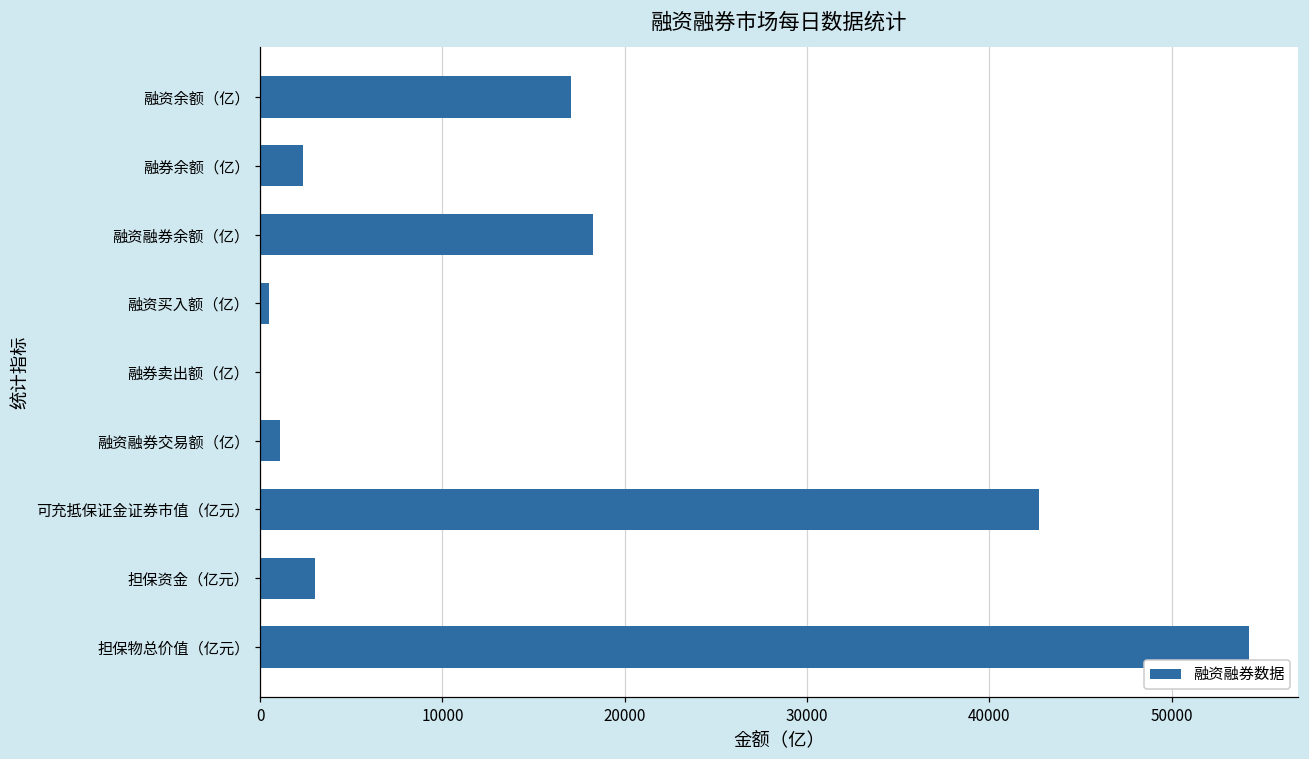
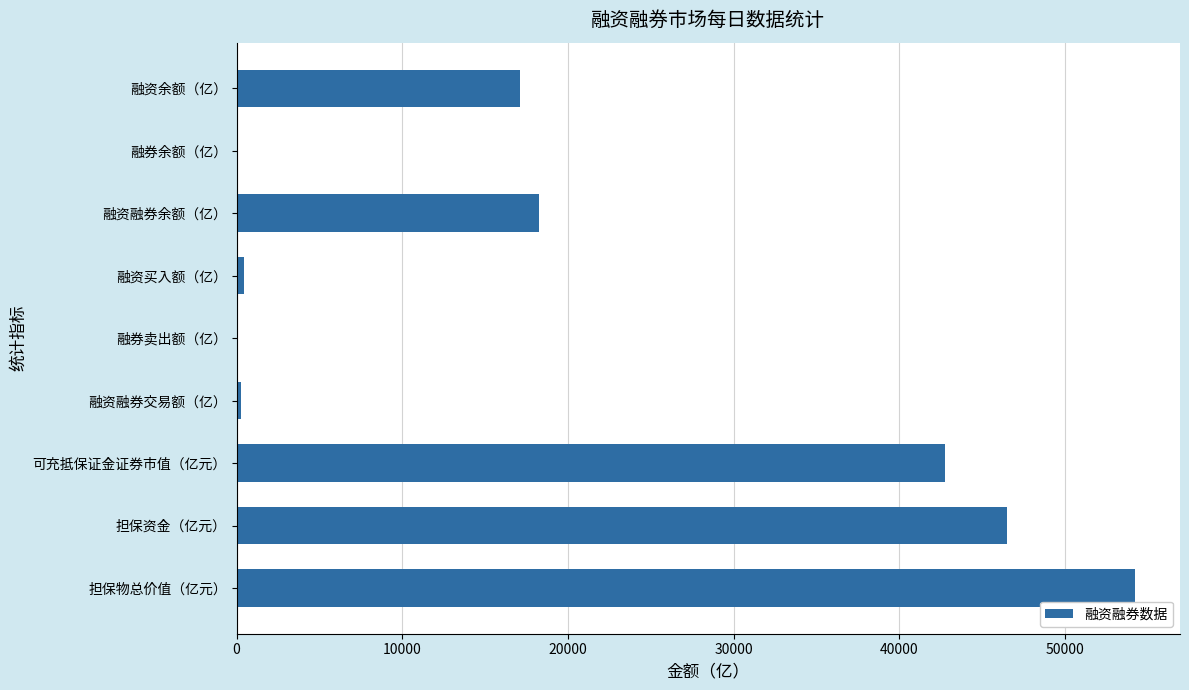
  {
    "融资余额（亿）": 17100,
-   "融券余额（亿）": 2400,
+   "融券余额（亿）": 100,
    "融资融券余额（亿）": 18300,
    "融资买入额（亿）": 500,
-   "融资融券交易额（亿）": 1100,
+   "融资融券交易额（亿）": 300,
    "可充抵保证金证券市值（亿元）": 42700,
-   "担保资金（亿元）": 3000,
+   "担保资金（亿元）": 46500,
    "担保物总价值（亿元）": 54200
  }
